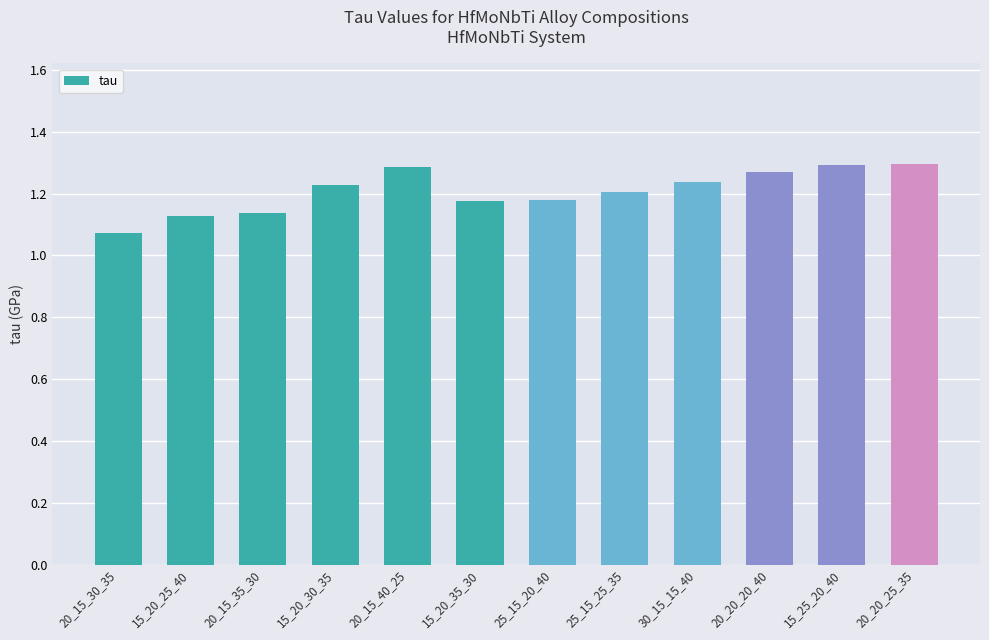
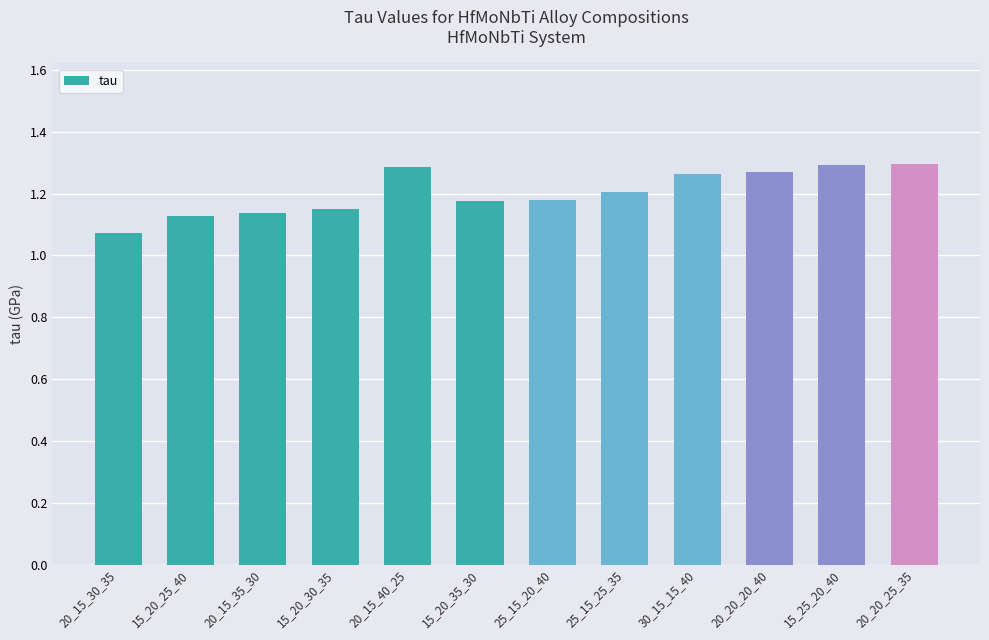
  {
    "20_15_30_35": 1.07,
    "15_20_25_40": 1.13,
    "20_15_35_30": 1.14,
-   "15_20_30_35": 1.23,
+   "15_20_30_35": 1.15,
    "20_15_40_25": 1.29,
    "15_20_35_30": 1.18,
    "25_15_20_40": 1.18,
    "25_15_25_35": 1.21,
-   "30_15_15_40": 1.24,
+   "30_15_15_40": 1.26,
    "20_20_20_40": 1.27,
    "15_25_20_40": 1.29,
    "20_20_25_35": 1.30
  }
